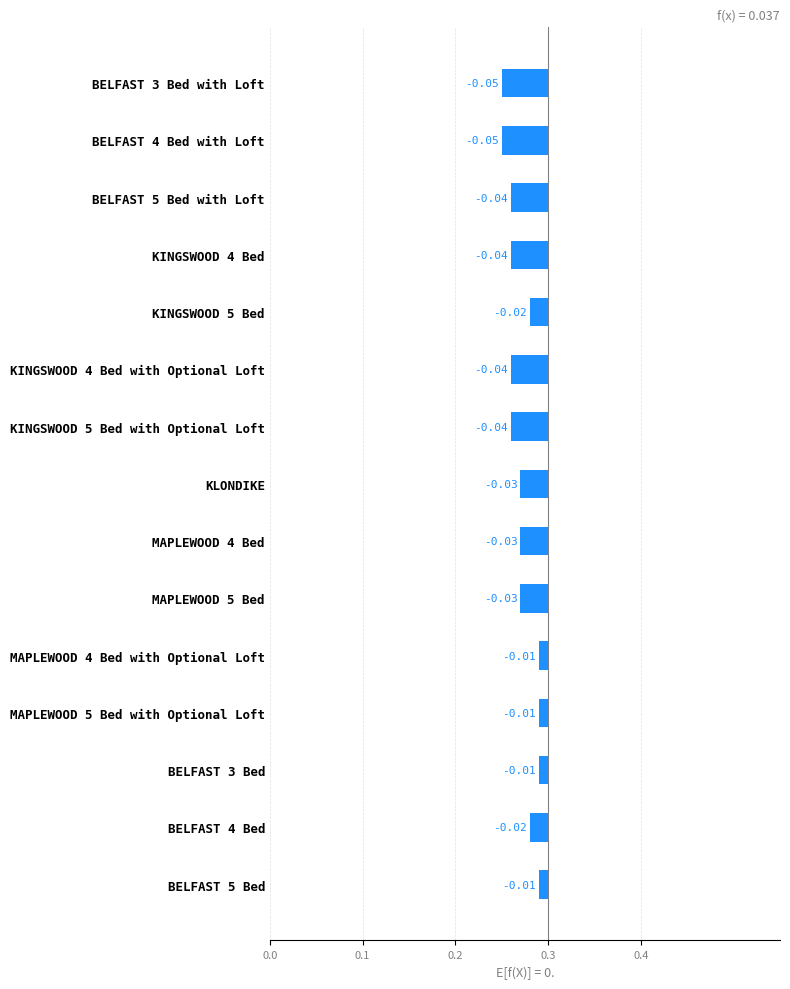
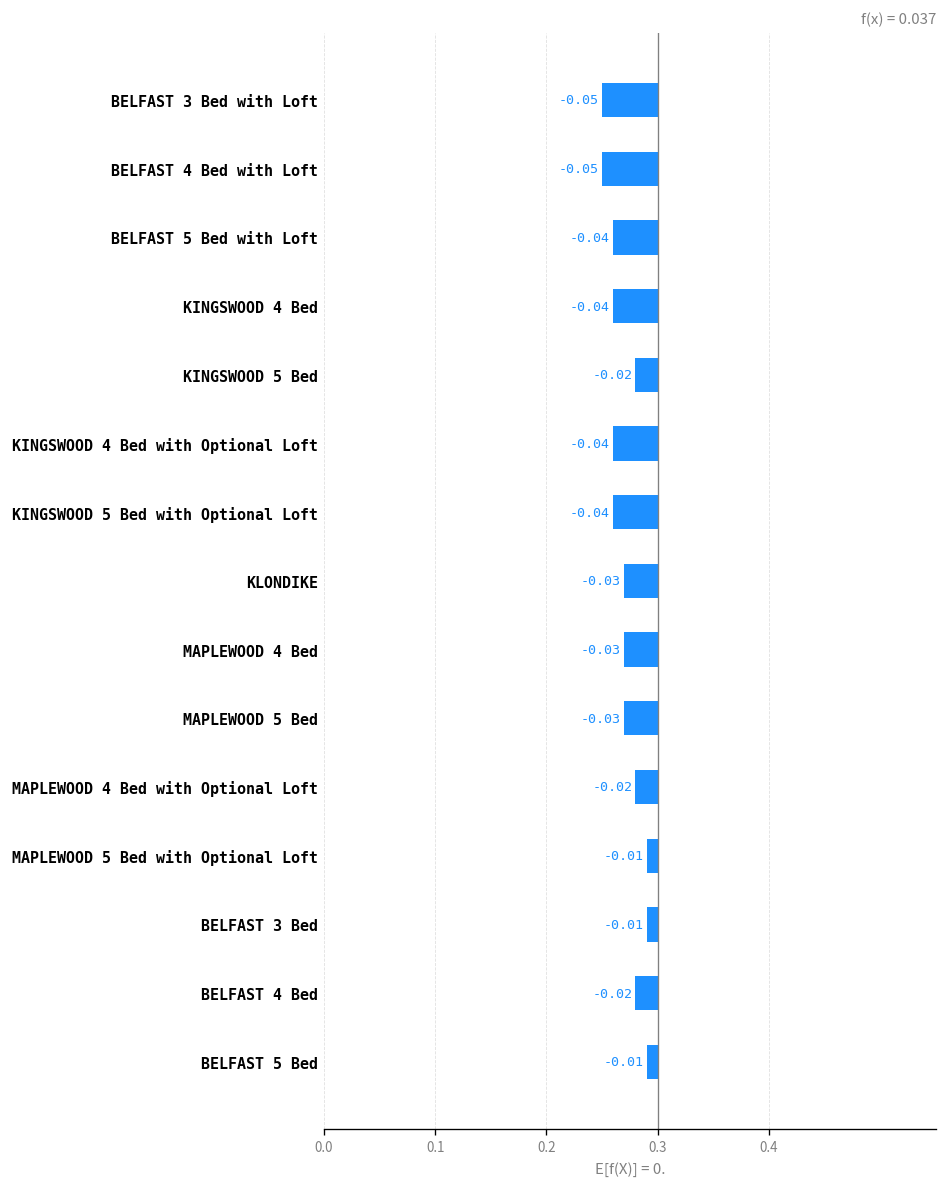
  {
    "BELFAST 3 Bed with Loft": -0.05,
    "BELFAST 4 Bed with Loft": -0.05,
    "BELFAST 5 Bed with Loft": -0.04,
    "KINGSWOOD 4 Bed": -0.04,
    "KINGSWOOD 5 Bed": -0.02,
    "KINGSWOOD 4 Bed with Optional Loft": -0.04,
    "KINGSWOOD 5 Bed with Optional Loft": -0.04,
    "KLONDIKE": -0.03,
    "MAPLEWOOD 4 Bed": -0.03,
    "MAPLEWOOD 5 Bed": -0.03,
-   "MAPLEWOOD 4 Bed with Optional Loft": -0.01,
+   "MAPLEWOOD 4 Bed with Optional Loft": -0.02,
    "MAPLEWOOD 5 Bed with Optional Loft": -0.01,
    "BELFAST 3 Bed": -0.01,
    "BELFAST 4 Bed": -0.02,
    "BELFAST 5 Bed": -0.01
  }
